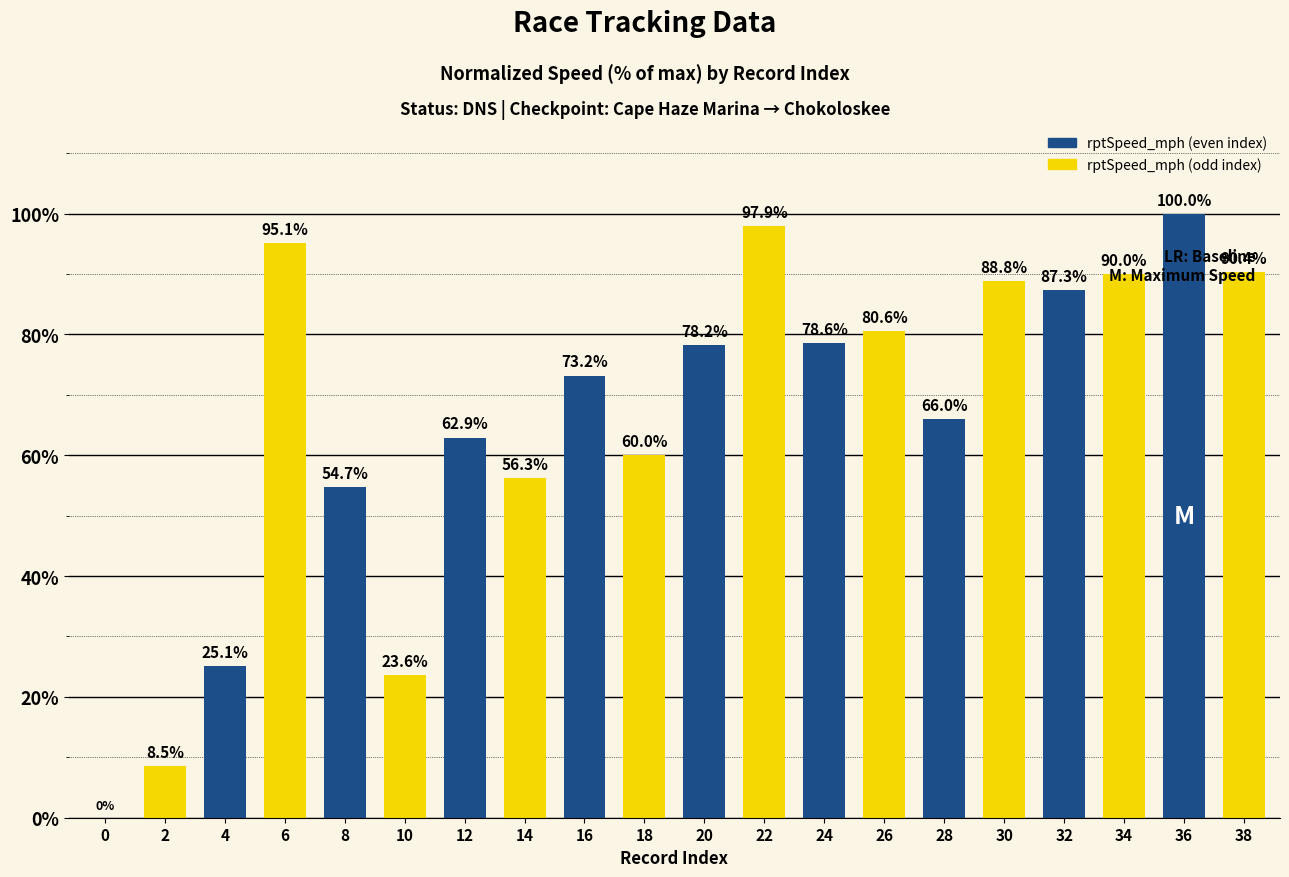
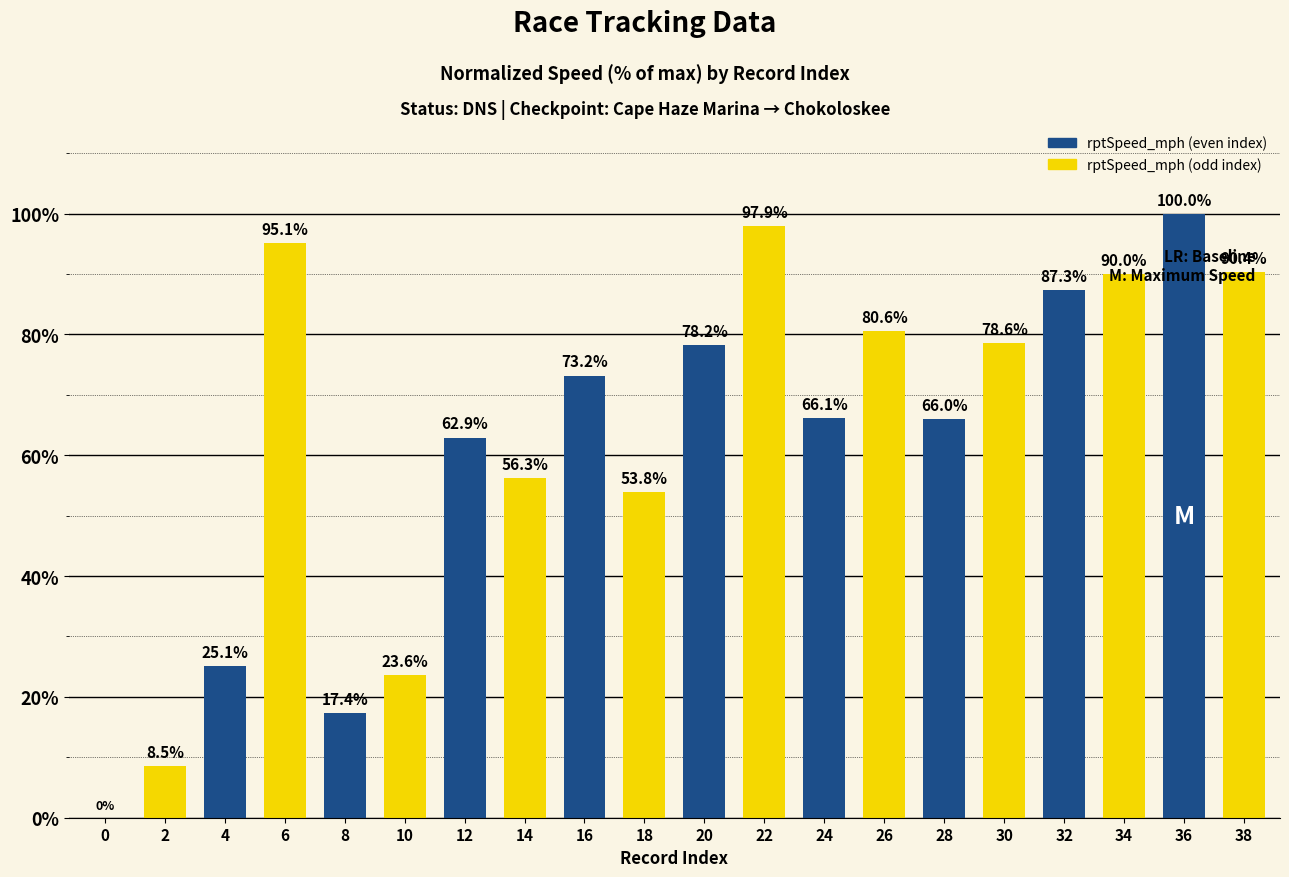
  {
    "0": "0%",
    "2": "8.5%",
    "4": "25.1%",
    "6": "95.1%",
-   "8": "54.7%",
+   "8": "17.4%",
    "10": "23.6%",
    "12": "62.9%",
    "14": "56.3%",
    "16": "73.2%",
-   "18": "60.0%",
+   "18": "53.8%",
    "20": "78.2%",
    "22": "97.9%",
-   "24": "78.6%",
+   "24": "66.1%",
    "26": "80.6%",
    "28": "66.0%",
-   "30": "88.8%",
+   "30": "78.6%",
    "32": "87.3%",
    "36": "100.0%"
  }
